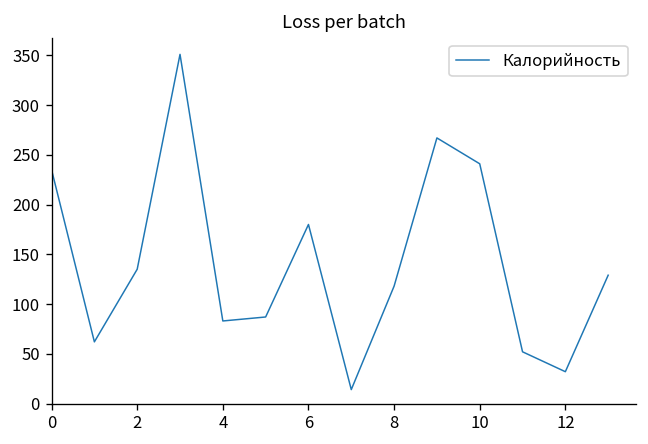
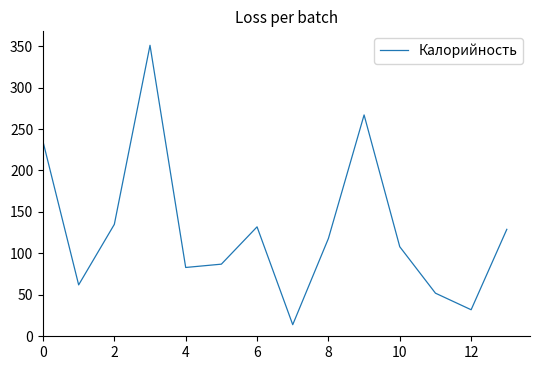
  {
    "0": 240,
    "2": 140,
    "4": 80,
-   "6": 180,
+   "6": 130,
    "8": 120,
-   "10": 240,
+   "10": 110,
    "12": 30
  }
